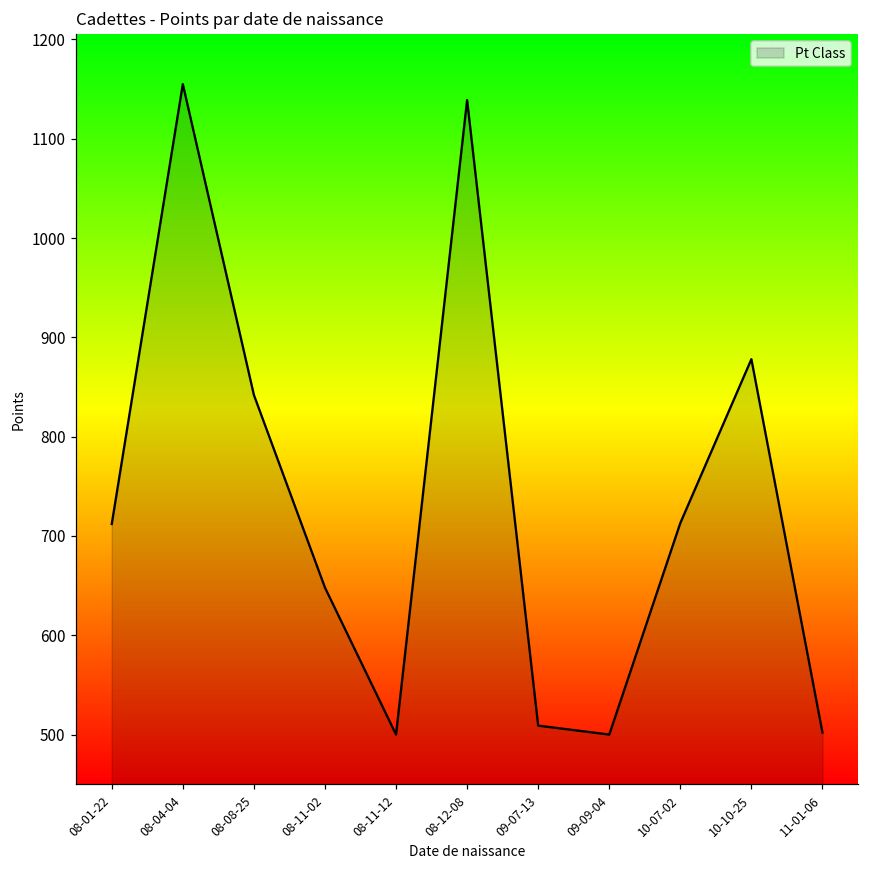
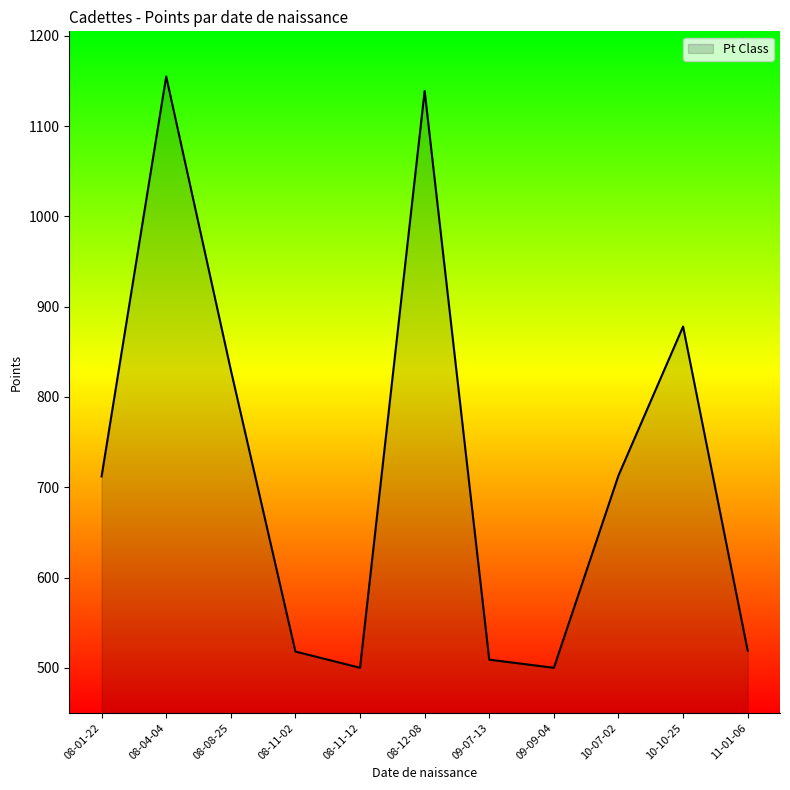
  {
    "08-01-22": 710,
    "08-04-04": 1160,
-   "08-08-25": 840,
-   "08-11-02": 650,
+   "08-08-25": 830,
+   "08-11-02": 520,
    "08-11-12": 500,
    "08-12-08": 1140,
    "09-07-13": 510,
    "09-09-04": 500,
    "10-07-02": 710,
    "10-10-25": 880,
-   "11-01-06": 500
+   "11-01-06": 520
  }
